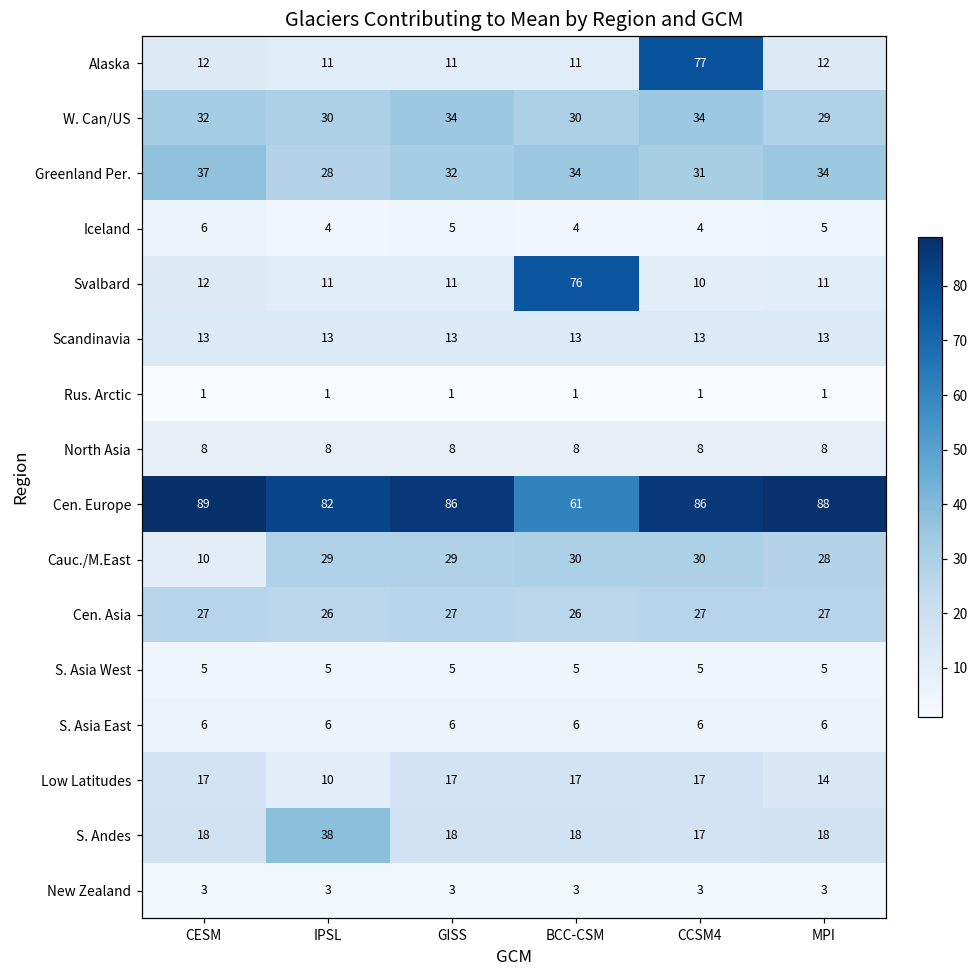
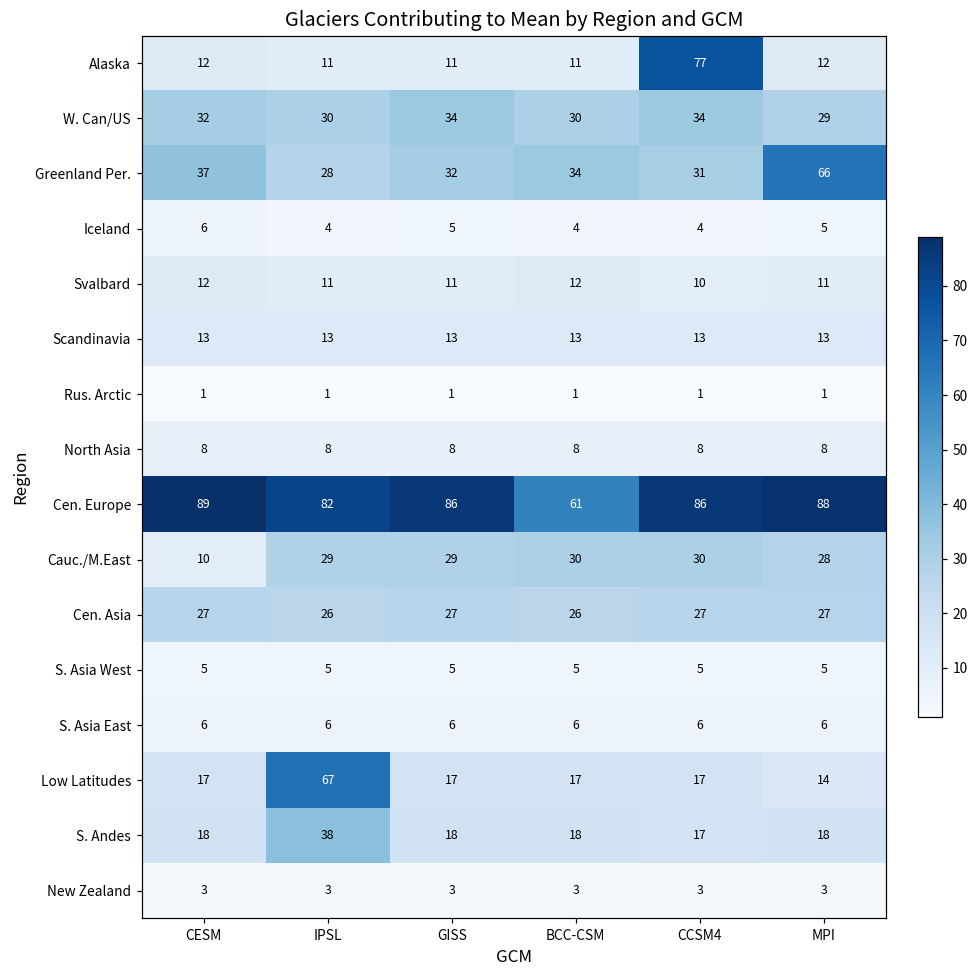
  {
    "Alaska": {
      "CESM": 12,
      "IPSL": 11,
      "GISS": 11,
      "BCC-CSM": 11,
      "CCSM4": 77,
      "MPI": 12
    },
    "W. Can/US": {
      "CESM": 32,
      "IPSL": 30,
      "GISS": 34,
      "BCC-CSM": 30,
      "CCSM4": 34,
      "MPI": 29
    },
    "Greenland Per.": {
      "CESM": 37,
      "IPSL": 28,
      "GISS": 32,
      "BCC-CSM": 34,
      "CCSM4": 31,
-     "MPI": 34
+     "MPI": 66
    },
    "Iceland": {
      "CESM": 6,
      "IPSL": 4,
      "GISS": 5,
      "BCC-CSM": 4,
      "CCSM4": 4,
      "MPI": 5
    },
    "Svalbard": {
      "CESM": 12,
      "IPSL": 11,
      "GISS": 11,
-     "BCC-CSM": 76,
+     "BCC-CSM": 12,
      "CCSM4": 10,
      "MPI": 11
    },
    "Scandinavia": {
      "CESM": 13,
      "IPSL": 13,
      "GISS": 13,
      "BCC-CSM": 13,
      "CCSM4": 13,
      "MPI": 13
    },
    "Rus. Arctic": {
      "CESM": 1,
      "IPSL": 1,
      "GISS": 1,
      "BCC-CSM": 1,
      "CCSM4": 1,
      "MPI": 1
    },
    "North Asia": {
      "CESM": 8,
      "IPSL": 8,
      "GISS": 8,
      "BCC-CSM": 8,
      "CCSM4": 8,
      "MPI": 8
    },
    "Cen. Europe": {
      "CESM": 89,
      "IPSL": 82,
      "GISS": 86,
      "BCC-CSM": 61,
      "CCSM4": 86,
      "MPI": 88
    },
    "Cauc./M.East": {
      "CESM": 10,
      "IPSL": 29,
      "GISS": 29,
      "BCC-CSM": 30,
      "CCSM4": 30,
      "MPI": 28
    },
    "Cen. Asia": {
      "CESM": 27,
      "IPSL": 26,
      "GISS": 27,
      "BCC-CSM": 26,
      "CCSM4": 27,
      "MPI": 27
    },
    "S. Asia West": {
      "CESM": 5,
      "IPSL": 5,
      "GISS": 5,
      "BCC-CSM": 5,
      "CCSM4": 5,
      "MPI": 5
    },
    "S. Asia East": {
      "CESM": 6,
      "IPSL": 6,
      "GISS": 6,
      "BCC-CSM": 6,
      "CCSM4": 6,
      "MPI": 6
    },
    "Low Latitudes": {
      "CESM": 17,
-     "IPSL": 10,
+     "IPSL": 67,
      "GISS": 17,
      "BCC-CSM": 17,
      "CCSM4": 17,
      "MPI": 14
    },
    "S. Andes": {
      "CESM": 18,
      "IPSL": 38,
      "GISS": 18,
      "BCC-CSM": 18,
      "CCSM4": 17,
      "MPI": 18
    },
    "New Zealand": {
      "CESM": 3,
      "IPSL": 3,
      "GISS": 3,
      "BCC-CSM": 3,
      "CCSM4": 3,
      "MPI": 3
    }
  }
